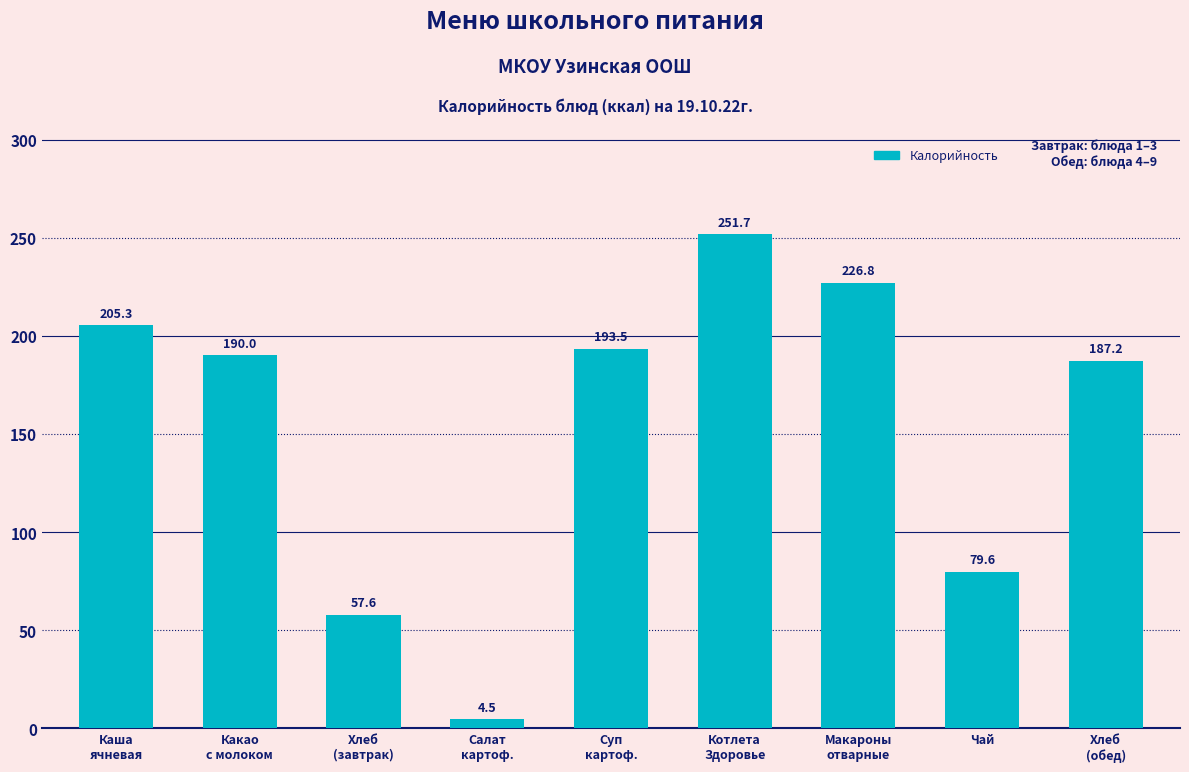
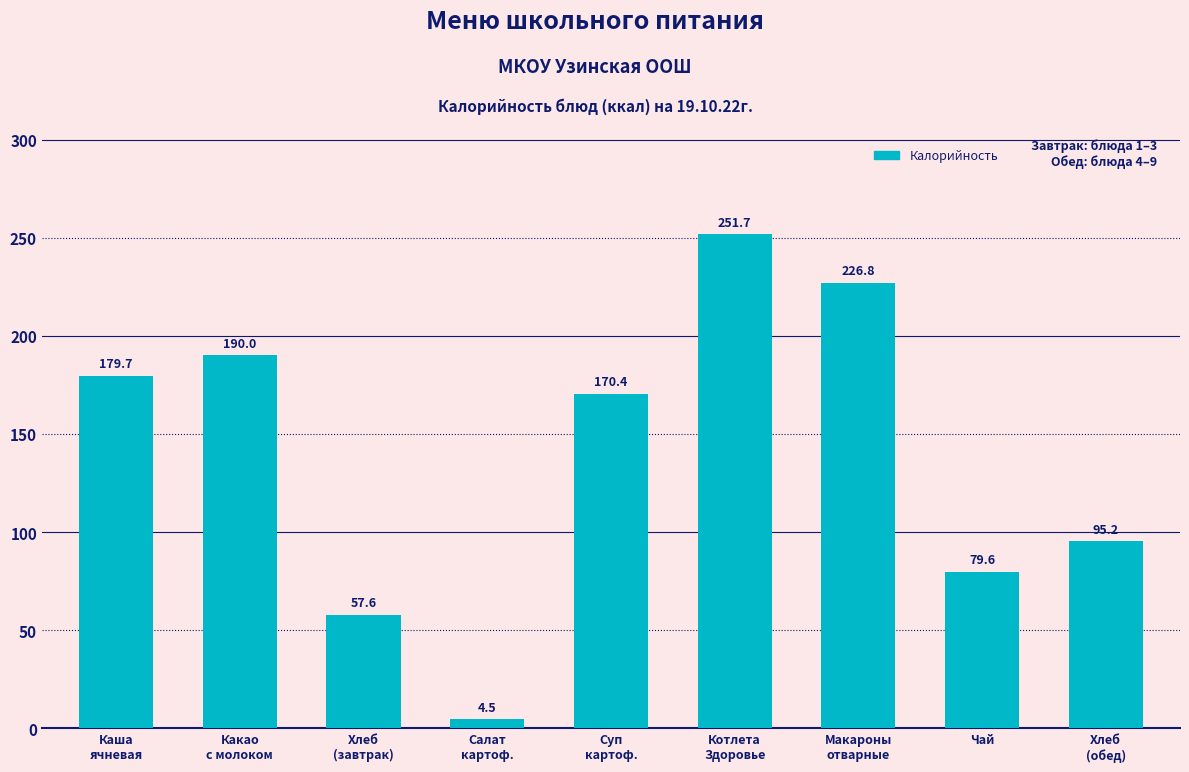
  {
-   "Каша ячневая": 205.3,
+   "Каша ячневая": 179.7,
    "Какао с молоком": 190.0,
    "Хлеб (завтрак)": 57.6,
    "Салат картоф.": 4.5,
-   "Суп картоф.": 193.5,
+   "Суп картоф.": 170.4,
    "Котлета Здоровье": 251.7,
    "Макароны отварные": 226.8,
    "Чай": 79.6,
-   "Хлеб (обед)": 187.2
+   "Хлеб (обед)": 95.2
  }
